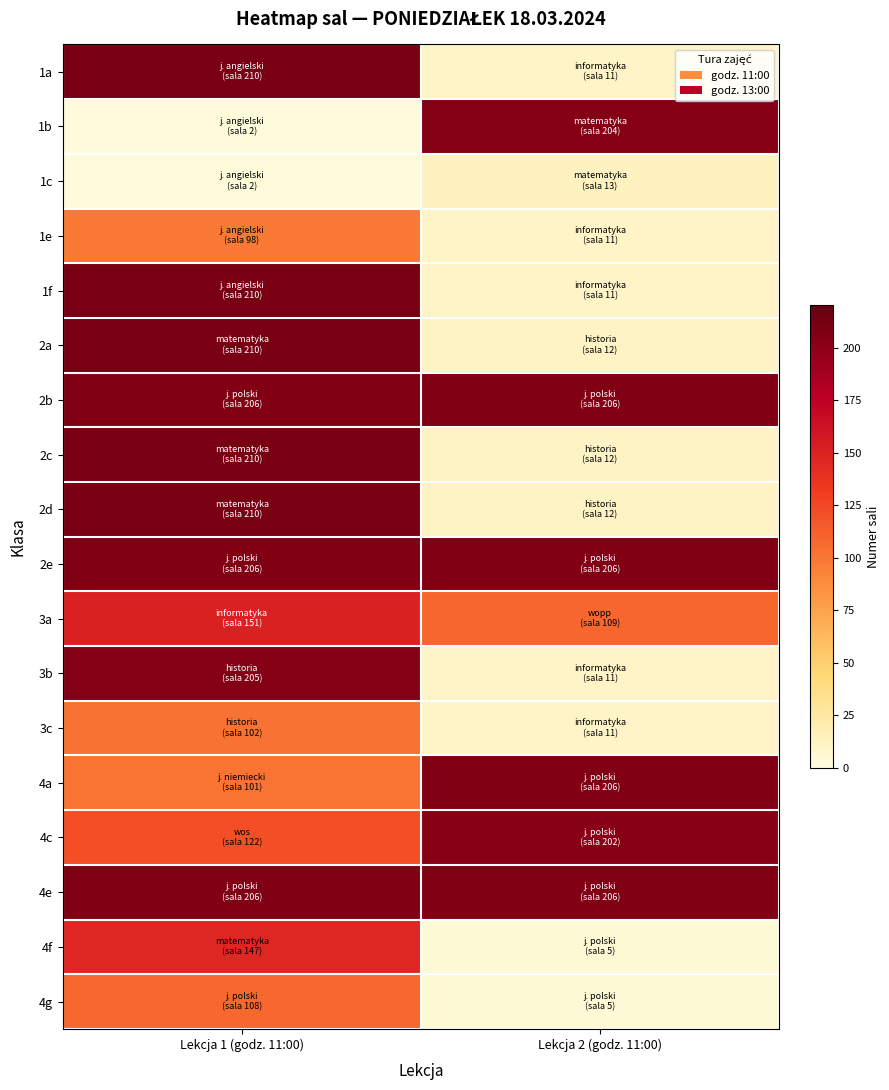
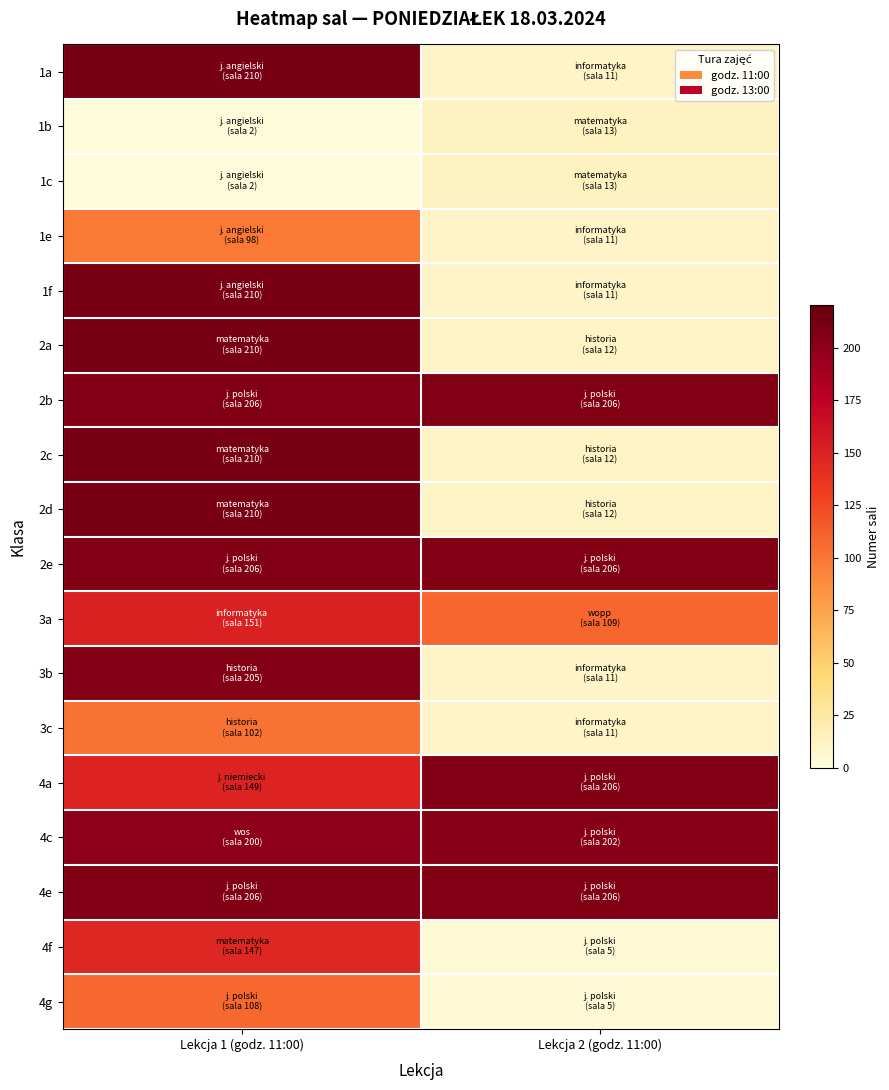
  {
    "1a": {
      "Lekcja 1 (godz. 11:00)": 210,
      "Lekcja 2 (godz. 11:00)": 11
    },
    "1b": {
      "Lekcja 1 (godz. 11:00)": 2,
-     "Lekcja 2 (godz. 11:00)": 204
+     "Lekcja 2 (godz. 11:00)": 13
    },
    "1c": {
      "Lekcja 1 (godz. 11:00)": 2,
      "Lekcja 2 (godz. 11:00)": 13
    },
    "1e": {
      "Lekcja 1 (godz. 11:00)": 98,
      "Lekcja 2 (godz. 11:00)": 11
    },
    "1f": {
      "Lekcja 1 (godz. 11:00)": 210,
      "Lekcja 2 (godz. 11:00)": 11
    },
    "2a": {
      "Lekcja 1 (godz. 11:00)": 210,
      "Lekcja 2 (godz. 11:00)": 12
    },
    "2b": {
      "Lekcja 1 (godz. 11:00)": 206,
      "Lekcja 2 (godz. 11:00)": 206
    },
    "2c": {
      "Lekcja 1 (godz. 11:00)": 210,
      "Lekcja 2 (godz. 11:00)": 12
    },
    "2d": {
      "Lekcja 1 (godz. 11:00)": 210,
      "Lekcja 2 (godz. 11:00)": 12
    },
    "2e": {
      "Lekcja 1 (godz. 11:00)": 206,
      "Lekcja 2 (godz. 11:00)": 206
    },
    "3a": {
      "Lekcja 1 (godz. 11:00)": 151,
      "Lekcja 2 (godz. 11:00)": 109
    },
    "3b": {
      "Lekcja 1 (godz. 11:00)": 205,
      "Lekcja 2 (godz. 11:00)": 11
    },
    "3c": {
      "Lekcja 1 (godz. 11:00)": 102,
      "Lekcja 2 (godz. 11:00)": 11
    },
    "4a": {
-     "Lekcja 1 (godz. 11:00)": 101,
+     "Lekcja 1 (godz. 11:00)": 149,
      "Lekcja 2 (godz. 11:00)": 206
    },
    "4c": {
-     "Lekcja 1 (godz. 11:00)": 122,
+     "Lekcja 1 (godz. 11:00)": 200,
      "Lekcja 2 (godz. 11:00)": 202
    },
    "4e": {
      "Lekcja 1 (godz. 11:00)": 206,
      "Lekcja 2 (godz. 11:00)": 206
    },
    "4f": {
      "Lekcja 1 (godz. 11:00)": 147,
      "Lekcja 2 (godz. 11:00)": 5
    },
    "4g": {
      "Lekcja 1 (godz. 11:00)": 108,
      "Lekcja 2 (godz. 11:00)": 5
    }
  }
